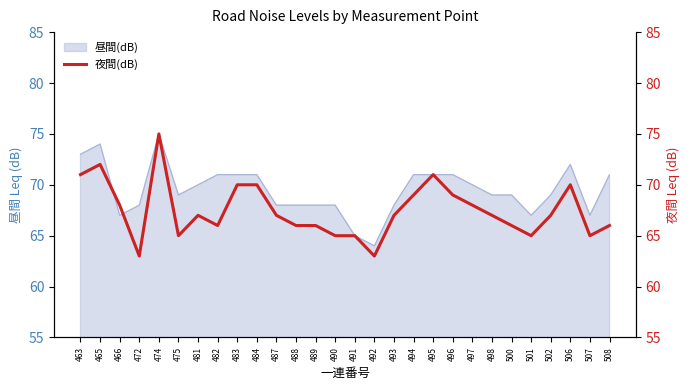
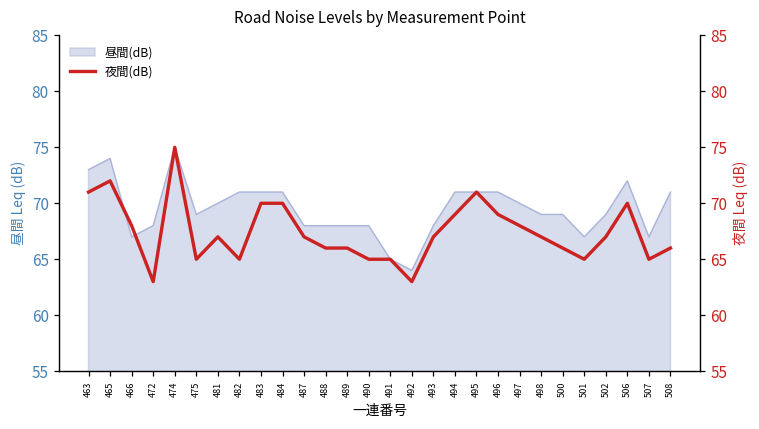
  {
    "昼間(dB)": {
      "463": 73.0,
      "465": 74.0,
      "466": 67.0,
      "472": 68.0,
      "474": 75.0,
      "475": 69.0,
      "481": 70.0,
      "482": 71.0,
      "483": 71.0,
      "484": 71.0,
      "487": 68.0,
      "488": 68.0,
      "489": 68.0,
      "490": 68.0,
      "491": 65.0,
      "492": 64.0,
      "493": 68.0,
      "494": 71.0,
      "495": 71.0,
      "496": 71.0,
      "497": 70.0,
      "498": 69.0,
      "500": 69.0,
      "501": 67.0,
      "502": 69.0,
      "506": 72.0,
      "507": 67.0,
      "508": 71.0
    },
    "夜間(dB)": {
      "463": 71,
      "465": 72,
      "466": 68,
      "472": 63,
      "474": 75,
      "475": 65,
      "481": 67,
-     "482": 66,
+     "482": 65,
      "483": 70,
      "484": 70,
      "487": 67,
      "488": 66,
      "489": 66,
      "490": 65,
      "491": 65,
      "492": 63,
      "493": 67,
      "494": 69,
      "495": 71,
      "496": 69,
      "497": 68,
      "498": 67,
      "500": 66,
      "501": 65,
      "502": 67,
      "506": 70,
      "507": 65,
      "508": 66
    }
  }
